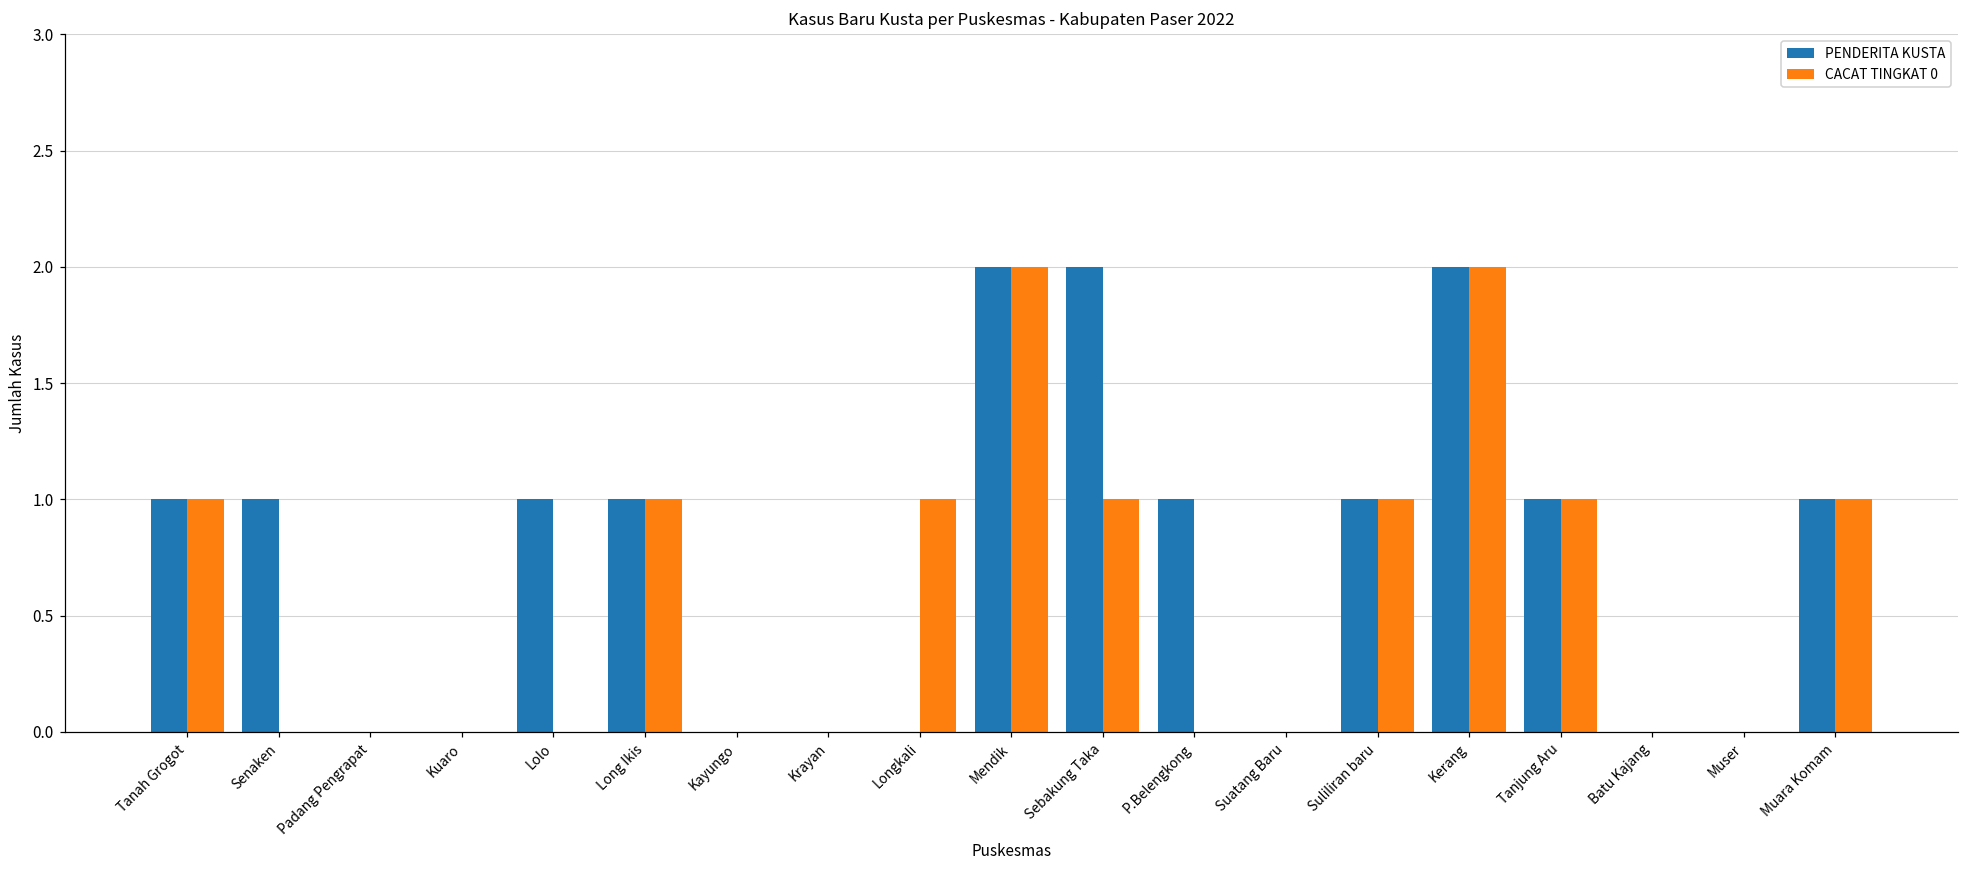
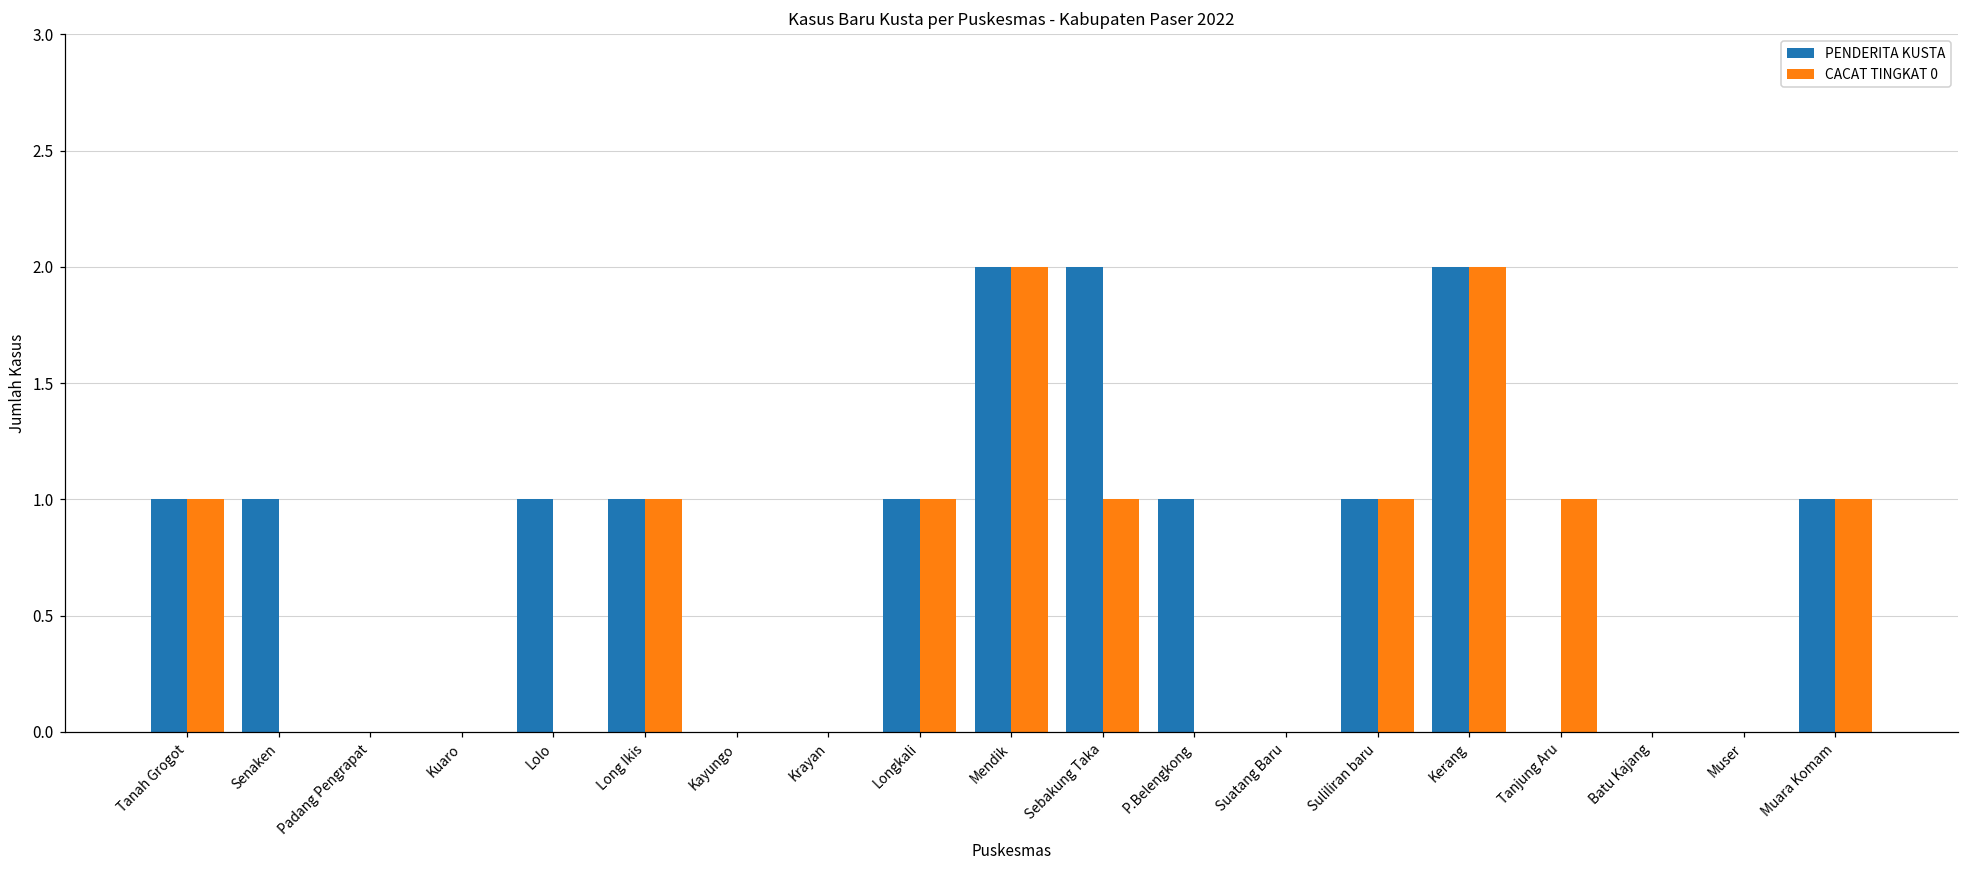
  {
    "PENDERITA KUSTA": {
      "Tanah Grogot": 1,
      "Senaken": 1,
      "Padang Pengrapat": 0,
      "Kuaro": 0,
      "Lolo": 1,
      "Long Ikis": 1,
      "Kayungo": 0,
      "Krayan": 0,
-     "Longkali": 0,
+     "Longkali": 1,
      "Mendik": 2,
      "Sebakung Taka": 2,
      "P.Belengkong": 1,
      "Suatang Baru": 0,
      "Suliliran baru": 1,
      "Kerang": 2,
-     "Tanjung Aru": 1,
+     "Tanjung Aru": 0,
      "Batu Kajang": 0,
      "Muser": 0,
      "Muara Komam": 1
    },
    "CACAT TINGKAT 0": {
      "Tanah Grogot": 1,
      "Senaken": 0,
      "Padang Pengrapat": 0,
      "Kuaro": 0,
      "Lolo": 0,
      "Long Ikis": 1,
      "Kayungo": 0,
      "Krayan": 0,
      "Longkali": 1,
      "Mendik": 2,
      "Sebakung Taka": 1,
      "P.Belengkong": 0,
      "Suatang Baru": 0,
      "Suliliran baru": 1,
      "Kerang": 2,
      "Tanjung Aru": 1,
      "Batu Kajang": 0,
      "Muser": 0,
      "Muara Komam": 1
    }
  }
